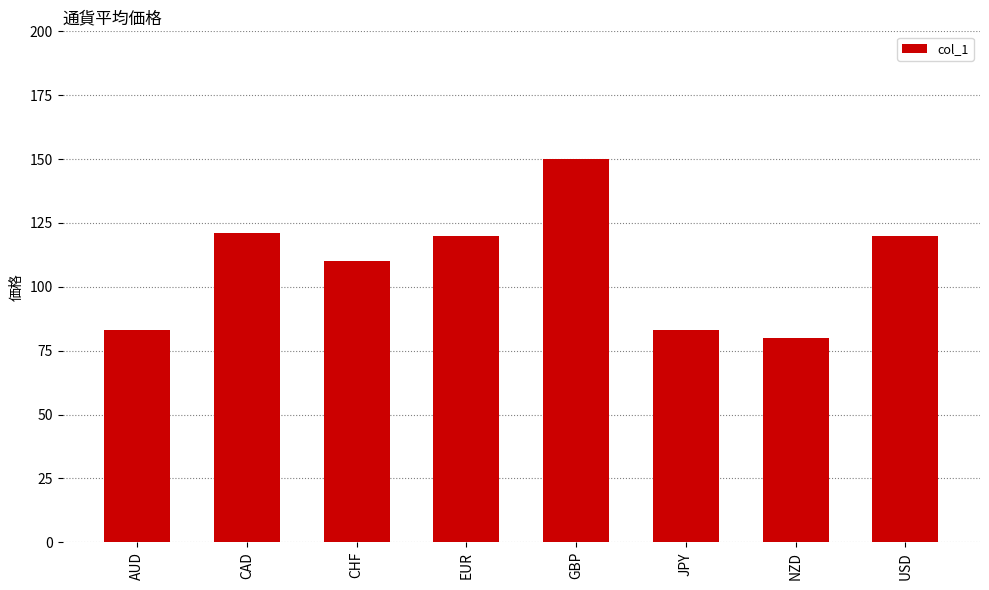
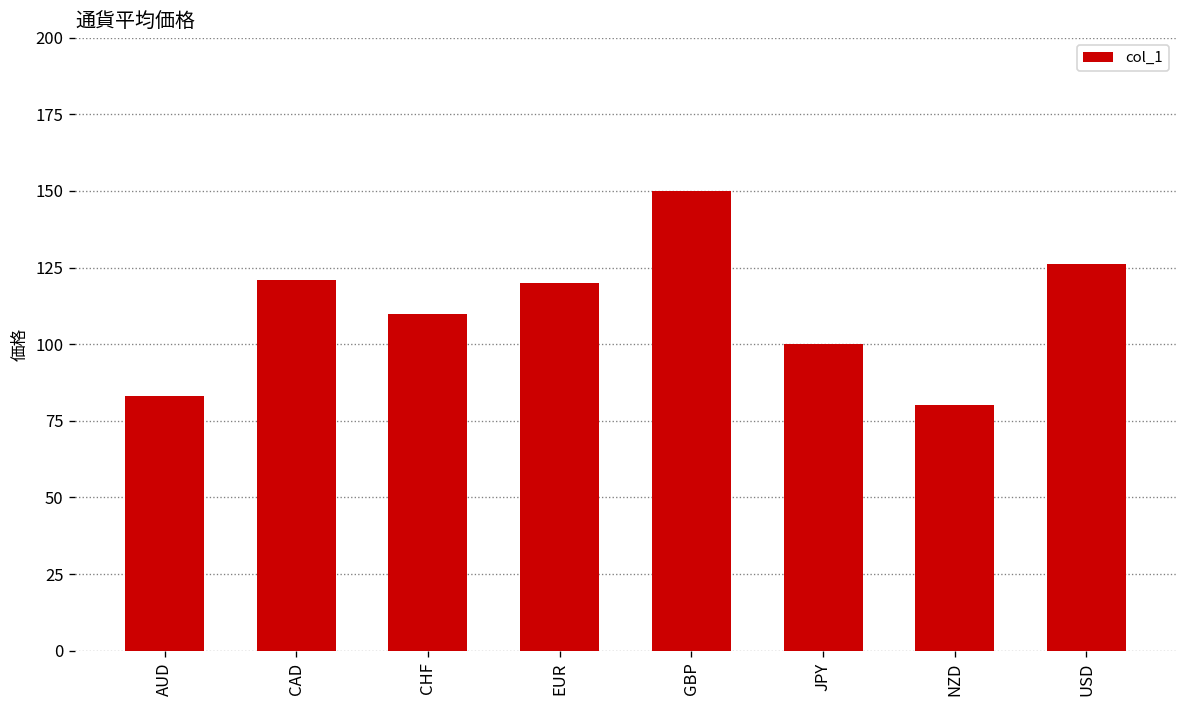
  {
    "AUD": 83,
    "CAD": 121,
    "CHF": 110,
    "EUR": 120,
    "GBP": 150,
-   "JPY": 83,
+   "JPY": 100,
    "NZD": 80,
-   "USD": 120
+   "USD": 126
  }
